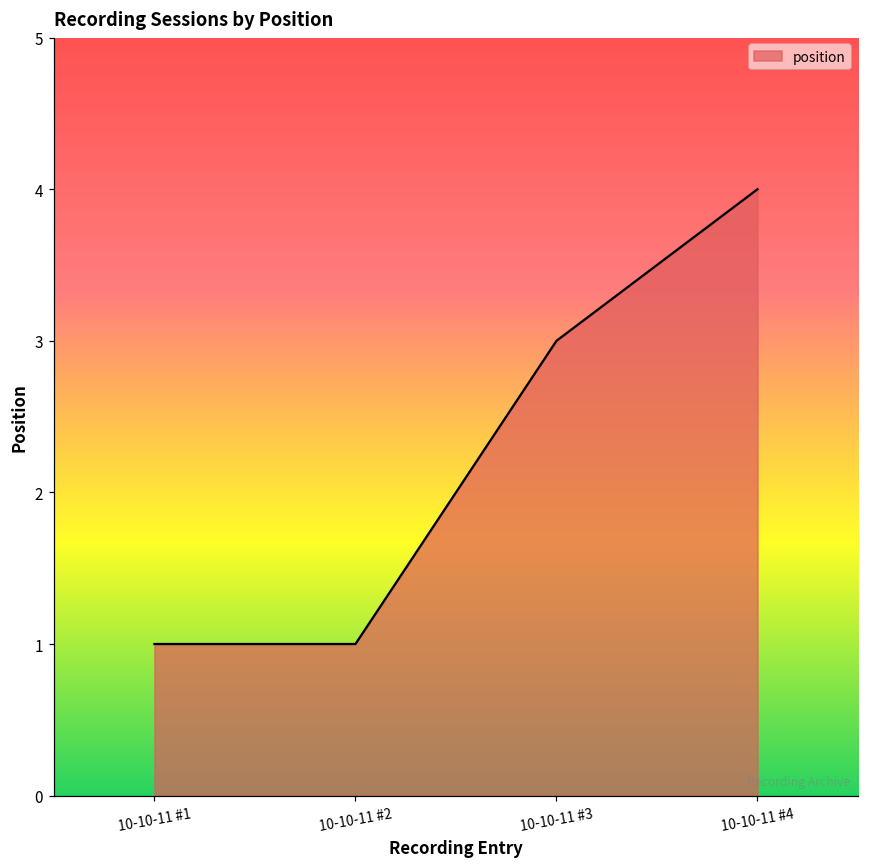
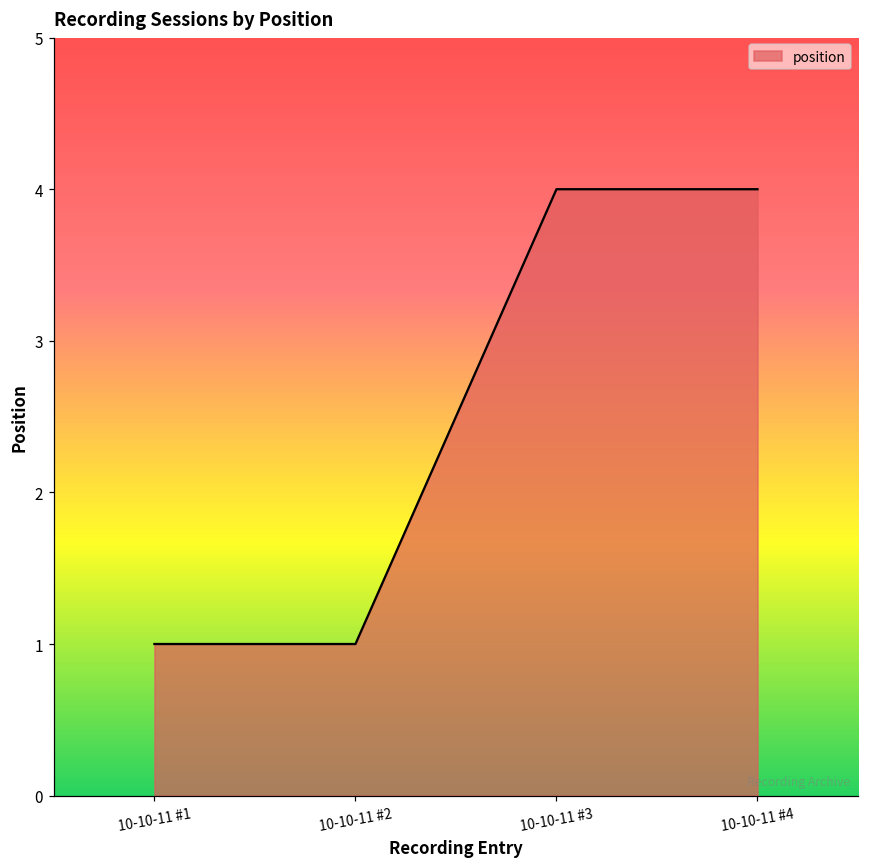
  {
    "10-10-11 #1": 1,
    "10-10-11 #2": 1,
-   "10-10-11 #3": 3,
+   "10-10-11 #3": 4,
    "10-10-11 #4": 4
  }
